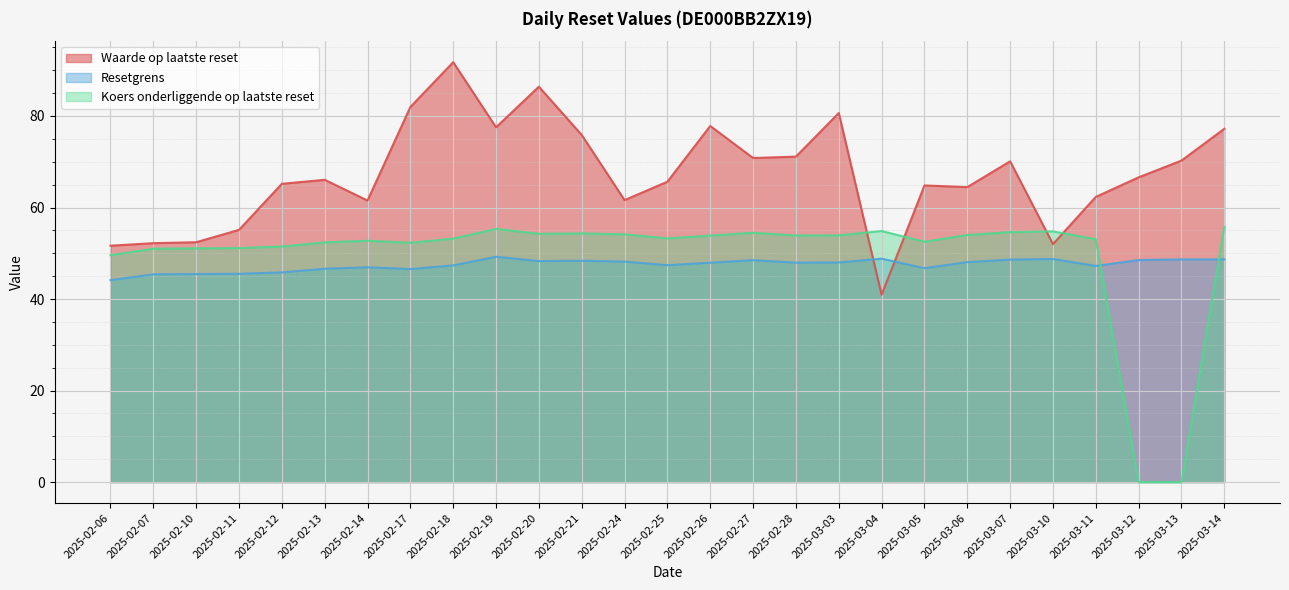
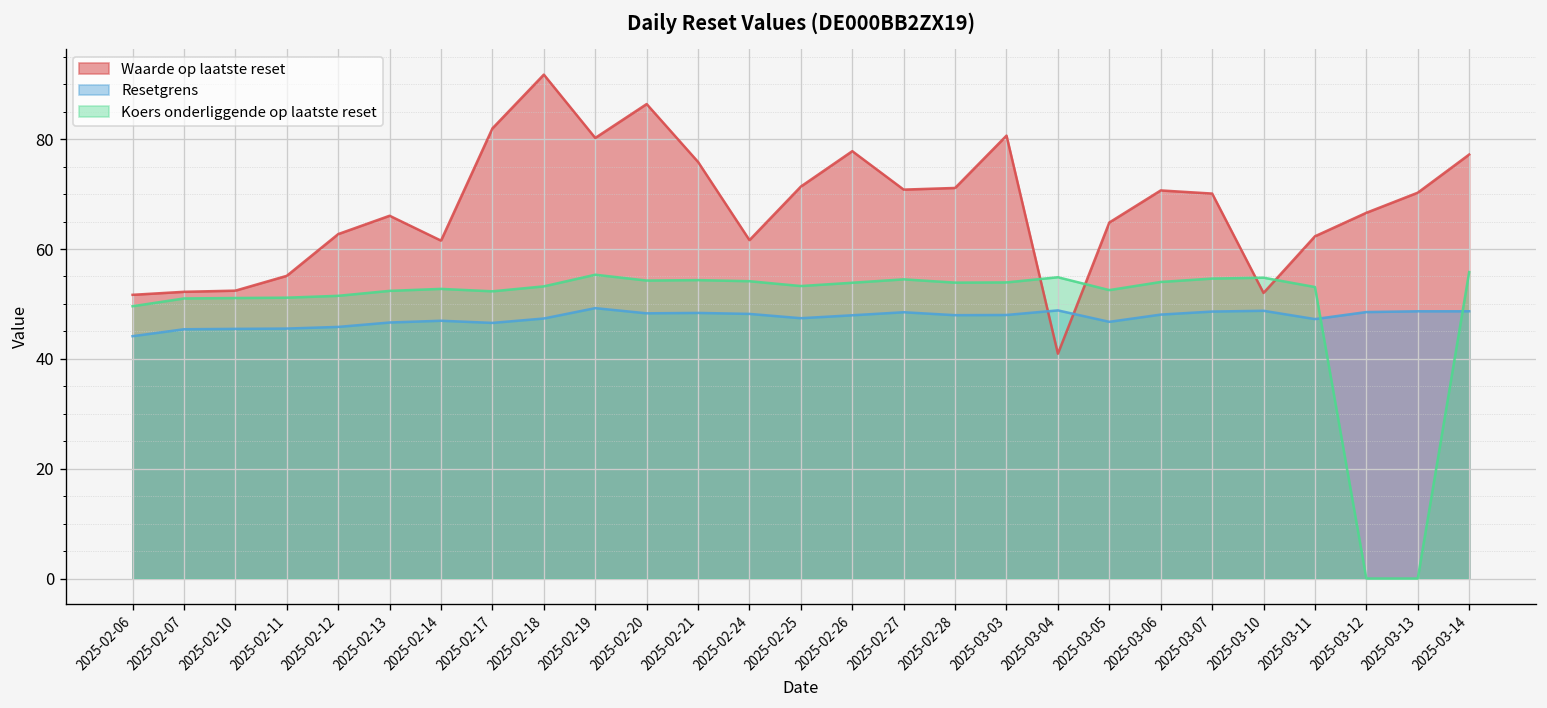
  {
    "Waarde op laatste reset": {
      "2025-02-06": 52,
      "2025-02-07": 52,
      "2025-02-10": 52,
      "2025-02-11": 55,
-     "2025-02-12": 65,
+     "2025-02-12": 63,
      "2025-02-13": 66,
      "2025-02-14": 62,
      "2025-02-17": 82,
      "2025-02-18": 92,
-     "2025-02-19": 78,
+     "2025-02-19": 80,
      "2025-02-20": 86,
      "2025-02-21": 76,
      "2025-02-24": 62,
-     "2025-02-25": 66,
+     "2025-02-25": 71,
      "2025-02-26": 78,
      "2025-02-27": 71,
      "2025-02-28": 71,
      "2025-03-03": 81,
      "2025-03-04": 41,
      "2025-03-05": 65,
-     "2025-03-06": 64,
+     "2025-03-06": 71,
      "2025-03-07": 70,
      "2025-03-10": 52,
      "2025-03-11": 62,
      "2025-03-12": 67,
      "2025-03-13": 70,
      "2025-03-14": 77
    }
  }
